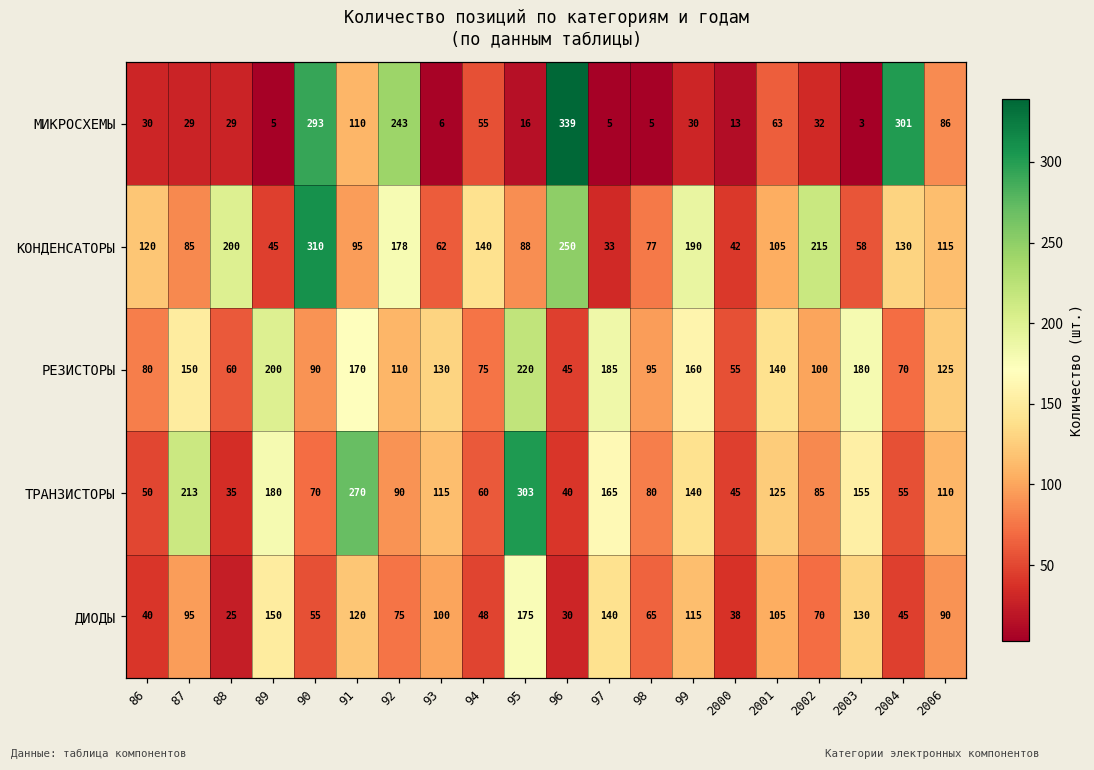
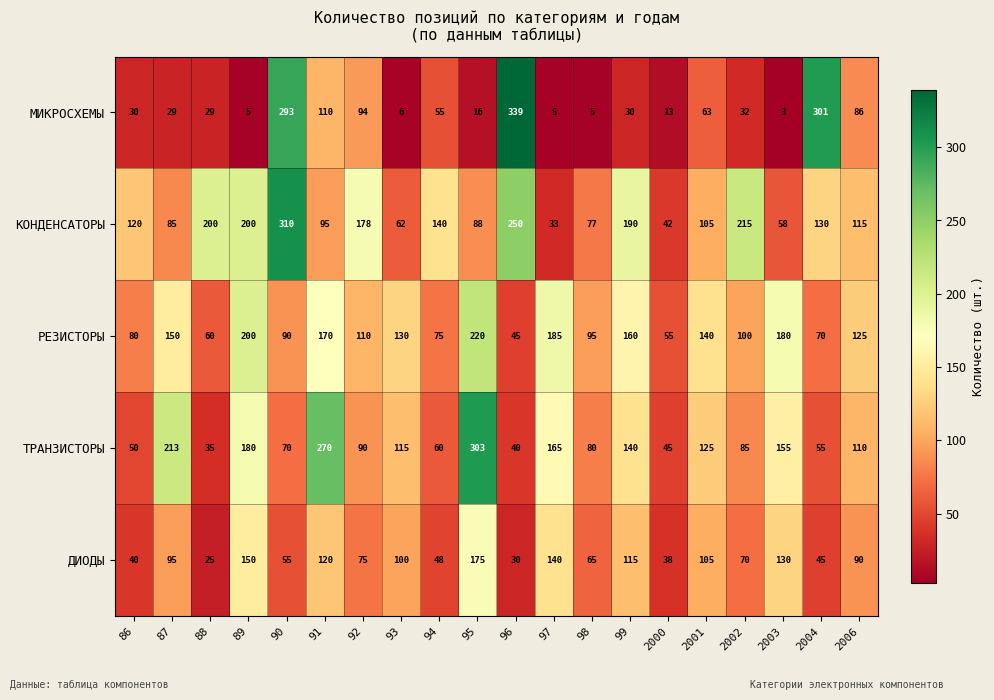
  {
    "МИКРОСХЕМЫ": {
      "86": 30,
      "87": 29,
      "88": 29,
      "89": 5,
      "90": 293,
      "91": 110,
-     "92": 243,
+     "92": 94,
      "93": 6,
      "94": 55,
      "95": 16,
      "96": 339,
      "97": 5,
      "98": 5,
      "99": 30,
      "2000": 13,
      "2001": 63,
      "2002": 32,
      "2003": 3,
      "2004": 301,
      "2006": 86
    },
    "КОНДЕНСАТОРЫ": {
      "86": 120,
      "87": 85,
      "88": 200,
-     "89": 45,
+     "89": 200,
      "90": 310,
      "91": 95,
      "92": 178,
      "93": 62,
      "94": 140,
      "95": 88,
      "96": 250,
      "97": 33,
      "98": 77,
      "99": 190,
      "2000": 42,
      "2001": 105,
      "2002": 215,
      "2003": 58,
      "2004": 130,
      "2006": 115
    },
    "РЕЗИСТОРЫ": {
      "86": 80,
      "87": 150,
      "88": 60,
      "89": 200,
      "90": 90,
      "91": 170,
      "92": 110,
      "93": 130,
      "94": 75,
      "95": 220,
      "96": 45,
      "97": 185,
      "98": 95,
      "99": 160,
      "2000": 55,
      "2001": 140,
      "2002": 100,
      "2003": 180,
      "2004": 70,
      "2006": 125
    },
    "ТРАНЗИСТОРЫ": {
      "86": 50,
      "87": 213,
      "88": 35,
      "89": 180,
      "90": 70,
      "91": 270,
      "92": 90,
      "93": 115,
      "94": 60,
      "95": 303,
      "96": 40,
      "97": 165,
      "98": 80,
      "99": 140,
      "2000": 45,
      "2001": 125,
      "2002": 85,
      "2003": 155,
      "2004": 55,
      "2006": 110
    },
    "ДИОДЫ": {
      "86": 40,
      "87": 95,
      "88": 25,
      "89": 150,
      "90": 55,
      "91": 120,
      "92": 75,
      "93": 100,
      "94": 48,
      "95": 175,
      "96": 30,
      "97": 140,
      "98": 65,
      "99": 115,
      "2000": 38,
      "2001": 105,
      "2002": 70,
      "2003": 130,
      "2004": 45,
      "2006": 90
    }
  }
